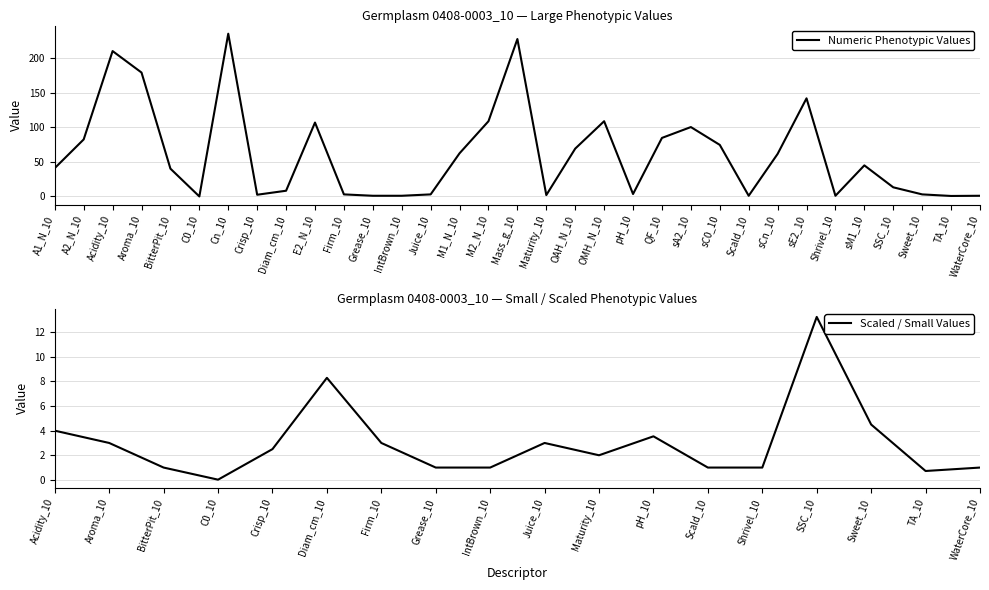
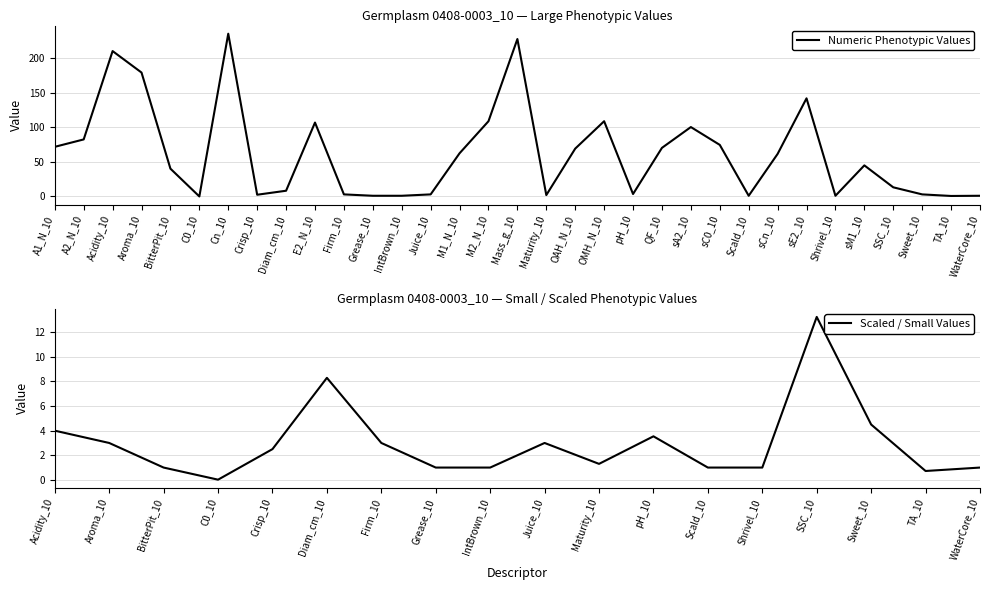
  {
    "Germplasm 0408-0003_10 — Large Phenotypic Values": {
-     "A1_N_10": 40,
+     "A1_N_10": 70,
      "A2_N_10": 80,
      "Acidity_10": 210,
      "Aroma_10": 180,
      "BitterPit_10": 40,
      "C0_10": 0,
      "Cn_10": 240,
      "Crisp_10": 0,
      "Diam_cm_10": 10,
      "E2_N_10": 110,
      "Firm_10": 0,
      "Grease_10": 0,
      "IntBrown_10": 0,
      "Juice_10": 0,
      "M1_N_10": 60,
      "M2_N_10": 110,
      "Mass_g_10": 230,
      "Maturity_10": 0,
      "OAH_N_10": 70,
      "OMH_N_10": 110,
      "pH_10": 0,
-     "QF_10": 80,
+     "QF_10": 70,
      "sA2_10": 100,
      "sC0_10": 70,
      "Scald_10": 0,
      "sCn_10": 60,
      "sE2_10": 140,
      "Shrivel_10": 0,
      "sM1_10": 50,
      "SSC_10": 10,
      "Sweet_10": 0,
      "TA_10": 0,
      "WaterCore_10": 0
    },
    "Germplasm 0408-0003_10 — Small / Scaled Phenotypic Values": {
      "Acidity_10": 4.0,
      "Aroma_10": 3.0,
      "BitterPit_10": 1.0,
      "C0_10": 0.0,
      "Crisp_10": 2.5,
      "Diam_cm_10": 8.3,
      "Firm_10": 3.0,
      "Grease_10": 1.0,
      "IntBrown_10": 1.0,
      "Juice_10": 3.0,
-     "Maturity_10": 2.0,
+     "Maturity_10": 1.3,
      "pH_10": 3.5,
      "Scald_10": 1.0,
      "Shrivel_10": 1.0,
      "SSC_10": 13.3,
      "Sweet_10": 4.5,
      "TA_10": 0.7,
      "WaterCore_10": 1.0
    }
  }
